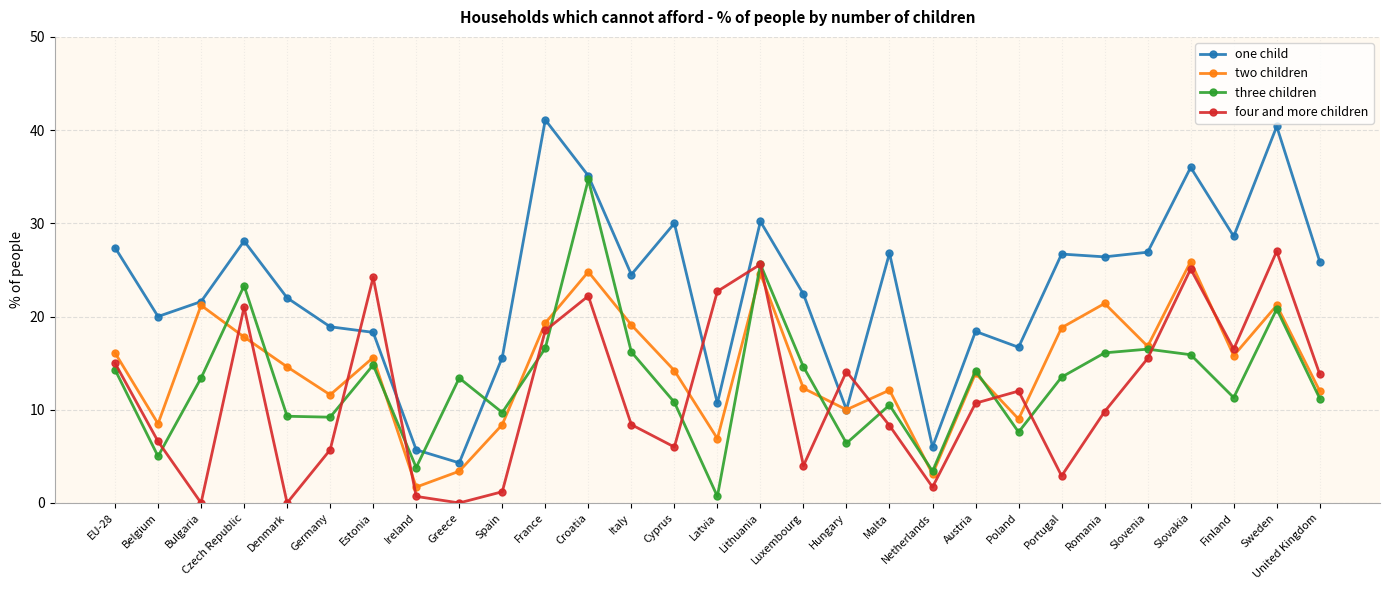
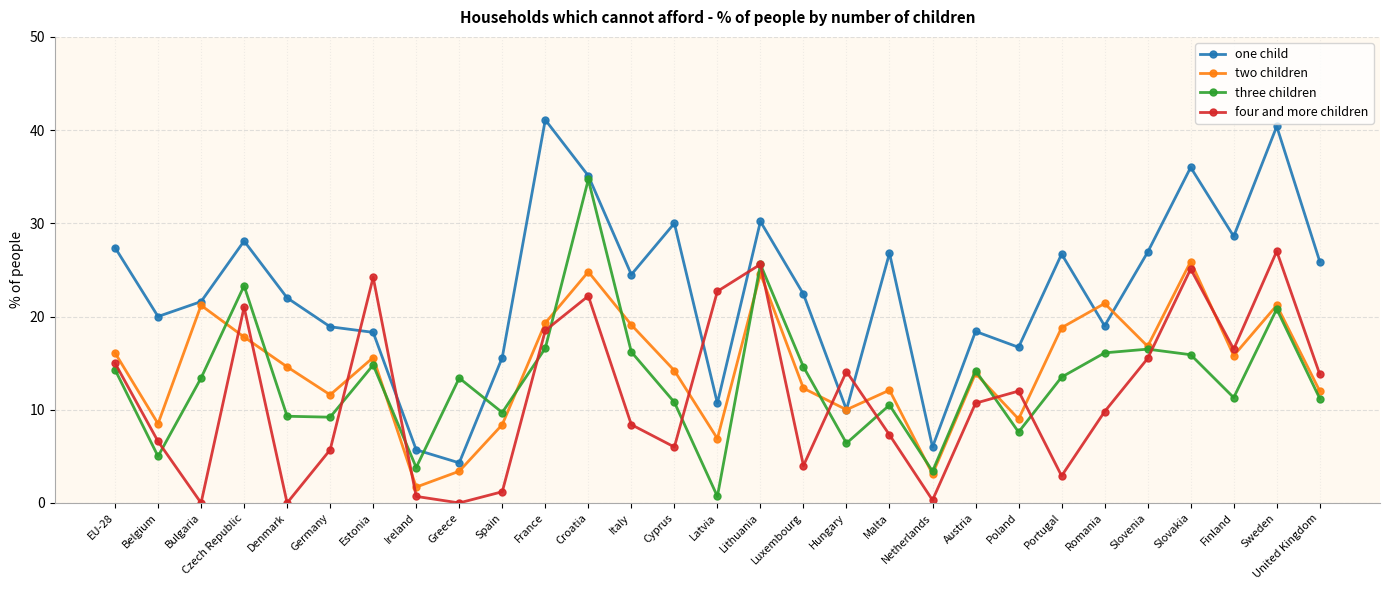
  {
    "one child": {
      "EU-28": 27,
      "Belgium": 20,
      "Bulgaria": 22,
      "Czech Republic": 28,
      "Denmark": 22,
      "Germany": 19,
      "Estonia": 18,
      "Ireland": 6,
      "Greece": 4,
      "Spain": 16,
      "France": 41,
      "Croatia": 35,
      "Italy": 25,
      "Cyprus": 30,
      "Latvia": 11,
      "Lithuania": 30,
      "Luxembourg": 22,
      "Malta": 27,
      "Netherlands": 6,
      "Austria": 18,
      "Poland": 17,
      "Portugal": 27,
-     "Romania": 26,
+     "Romania": 19,
      "Slovenia": 27,
      "Slovakia": 36,
      "Finland": 29,
      "Sweden": 40,
      "United Kingdom": 26
    },
    "two children": {
      "EU-28": 16,
      "Belgium": 9,
      "Bulgaria": 21,
      "Czech Republic": 18,
      "Denmark": 15,
      "Germany": 12,
      "Estonia": 16,
      "Ireland": 2,
      "Greece": 3,
      "Spain": 8,
      "France": 19,
      "Croatia": 25,
      "Italy": 19,
      "Cyprus": 14,
      "Latvia": 7,
      "Lithuania": 25,
      "Luxembourg": 12,
      "Malta": 12,
      "Netherlands": 3,
      "Austria": 14,
      "Poland": 9,
      "Portugal": 19,
      "Romania": 21,
      "Slovenia": 17,
      "Slovakia": 26,
      "Finland": 16,
      "Sweden": 21,
      "United Kingdom": 12
    },
    "three children": {
      "EU-28": 14,
      "Belgium": 5,
      "Bulgaria": 13,
      "Czech Republic": 23,
      "Denmark": 9,
      "Germany": 9,
      "Estonia": 15,
      "Ireland": 4,
      "Greece": 13,
      "Spain": 10,
      "France": 17,
      "Croatia": 35,
      "Italy": 16,
      "Cyprus": 11,
      "Latvia": 1,
      "Luxembourg": 15,
      "Hungary": 6,
      "Malta": 11,
      "Netherlands": 3,
      "Austria": 14,
      "Poland": 8,
      "Portugal": 14,
      "Romania": 16,
      "Slovenia": 17,
      "Slovakia": 16,
      "Finland": 11,
      "Sweden": 21,
      "United Kingdom": 11
    },
    "four and more children": {
      "EU-28": 15,
      "Belgium": 7,
      "Bulgaria": 0,
      "Czech Republic": 21,
      "Denmark": 0,
      "Germany": 6,
      "Estonia": 24,
      "Ireland": 1,
      "Greece": 0,
      "Spain": 1,
      "France": 19,
      "Croatia": 22,
      "Italy": 8,
      "Cyprus": 6,
      "Latvia": 23,
      "Luxembourg": 4,
      "Hungary": 14,
-     "Malta": 8,
-     "Netherlands": 2,
+     "Malta": 7,
+     "Netherlands": 0,
      "Austria": 11,
      "Poland": 12,
      "Portugal": 3,
      "Romania": 10,
      "Slovenia": 16,
      "Slovakia": 25,
      "Finland": 17,
      "Sweden": 27,
      "United Kingdom": 14
    }
  }
